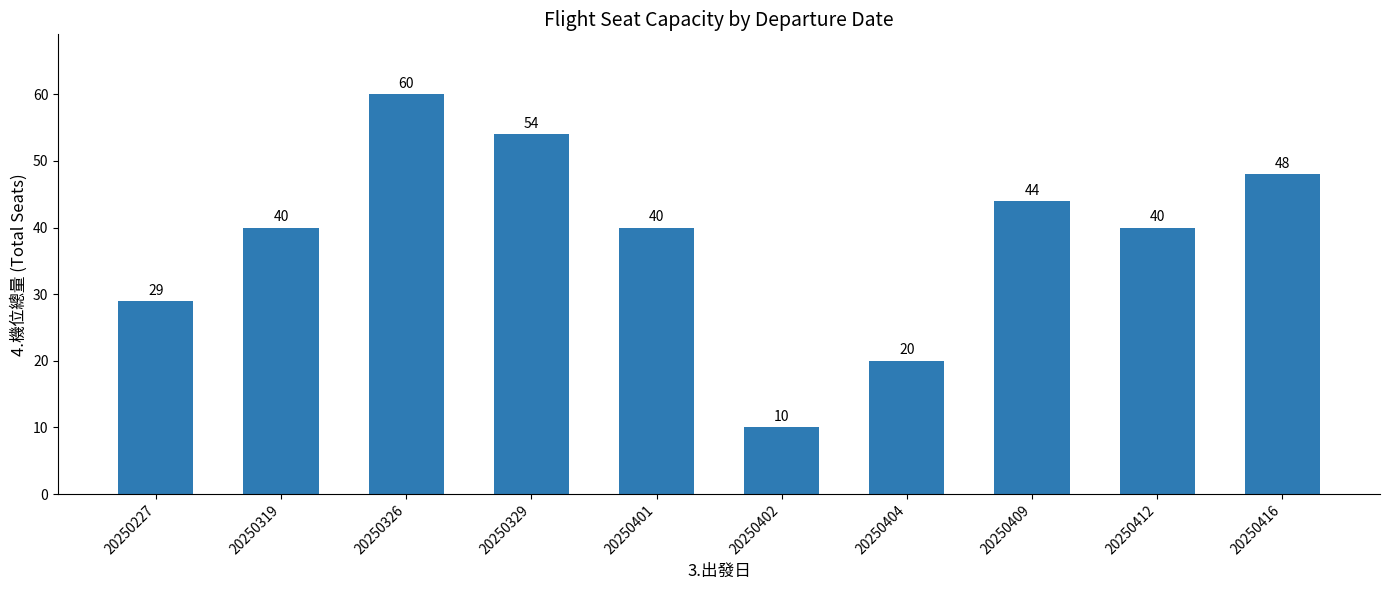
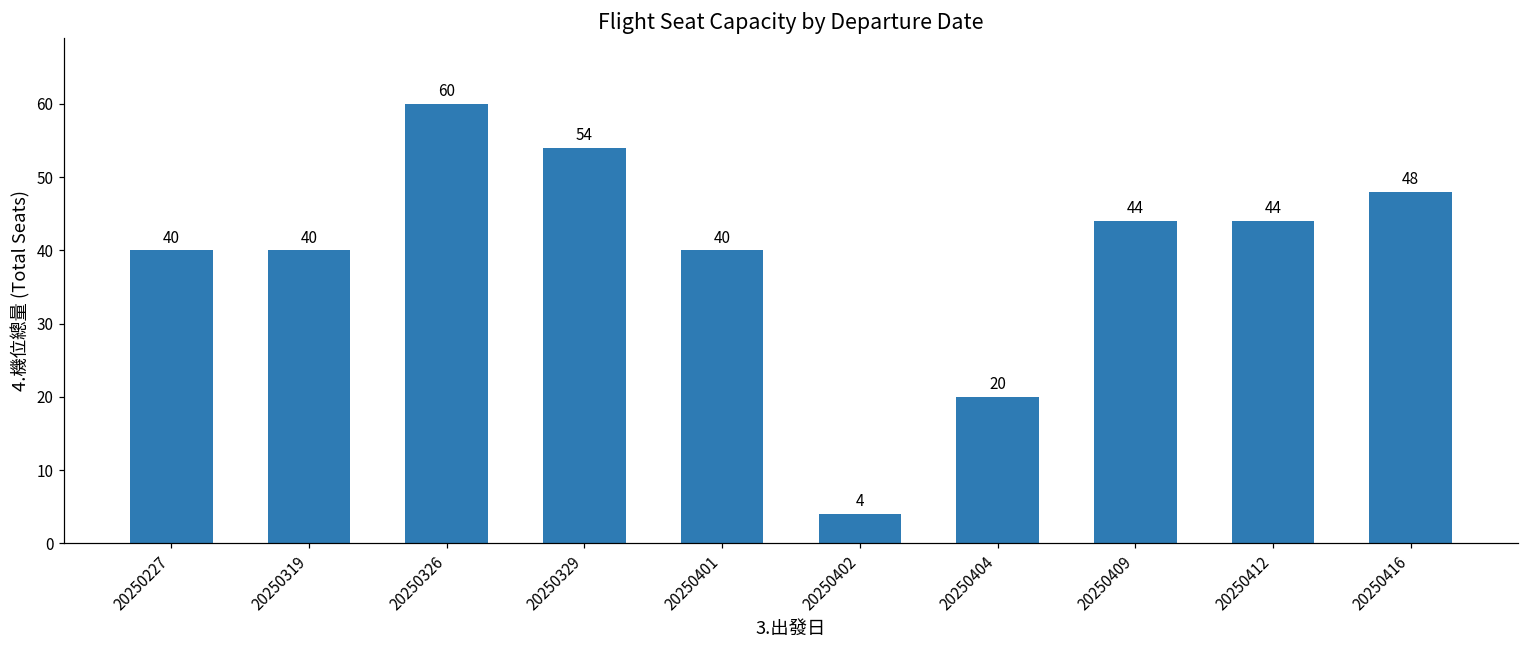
  {
-   "20250227": 29,
+   "20250227": 40,
    "20250319": 40,
    "20250326": 60,
    "20250329": 54,
    "20250401": 40,
-   "20250402": 10,
+   "20250402": 4,
    "20250404": 20,
    "20250409": 44,
-   "20250412": 40,
+   "20250412": 44,
    "20250416": 48
  }
